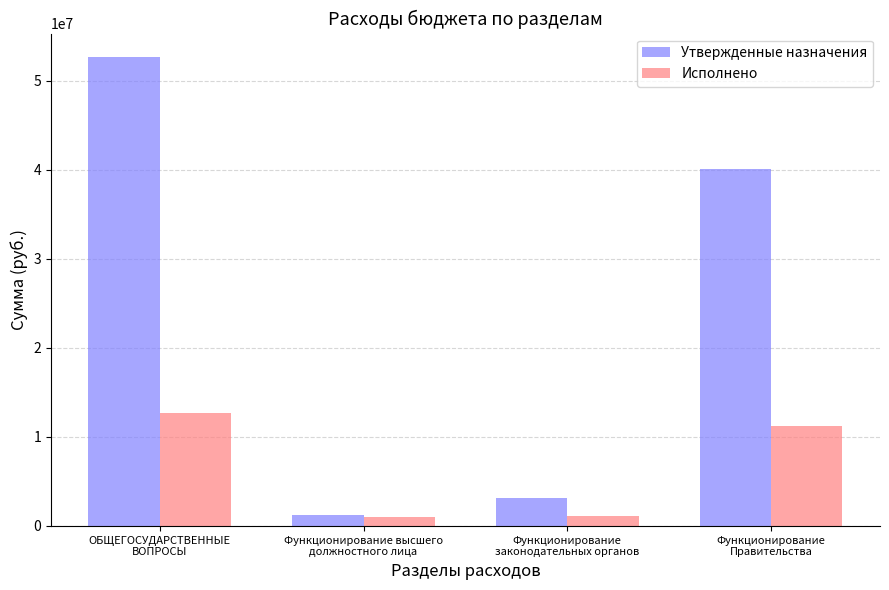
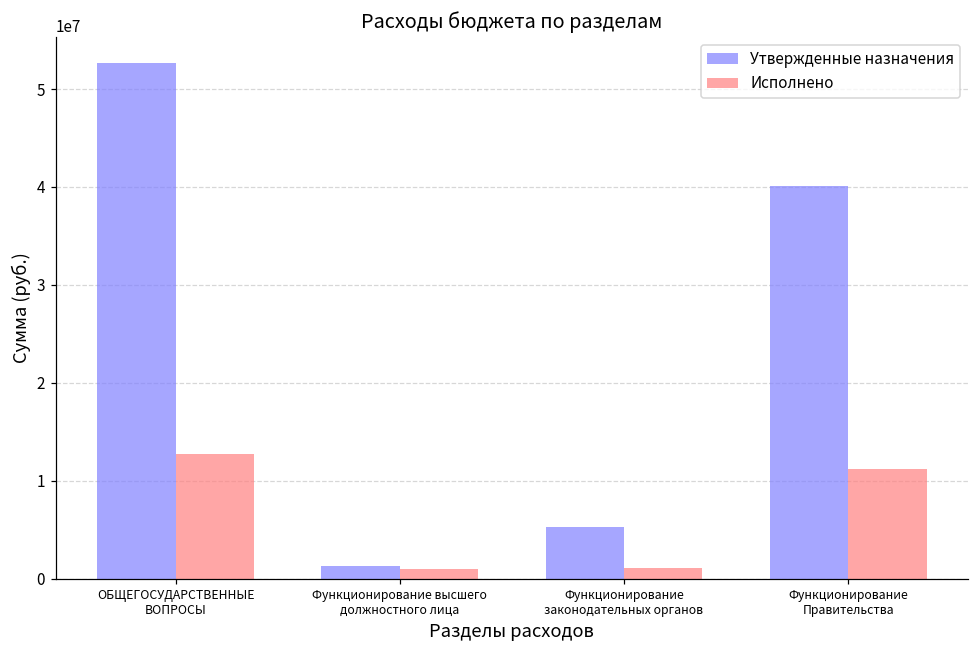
  {
    "Утвержденные назначения": {
      "ОБЩЕГОСУДАРСТВЕННЫЕ ВОПРОСЫ": 53000000,
      "Функционирование высшего должностного лица": 1000000,
-     "Функционирование законодательных органов": 3000000,
+     "Функционирование законодательных органов": 5000000,
      "Функционирование Правительства": 40000000
    },
    "Исполнено": {
      "ОБЩЕГОСУДАРСТВЕННЫЕ ВОПРОСЫ": 13000000,
      "Функционирование высшего должностного лица": 1000000,
      "Функционирование законодательных органов": 1000000,
      "Функционирование Правительства": 11000000
    }
  }
